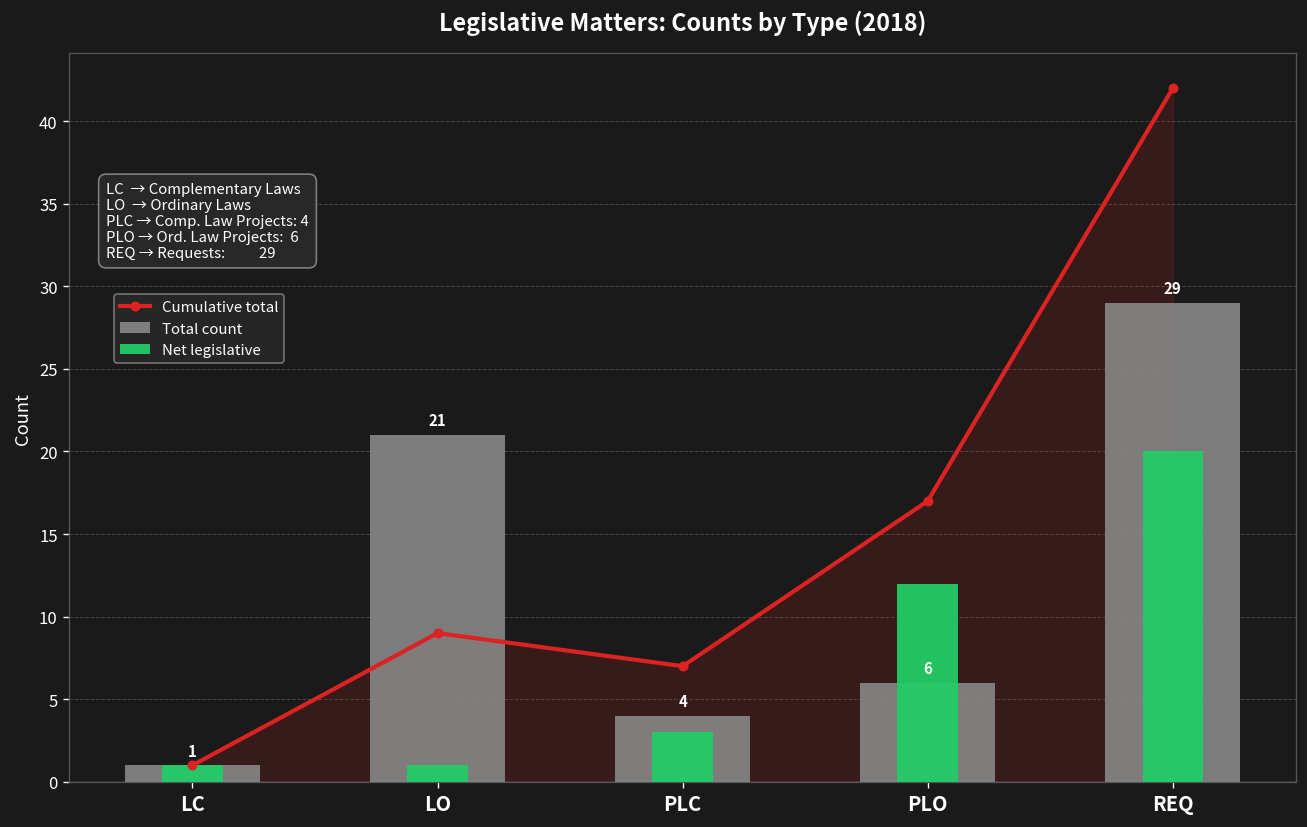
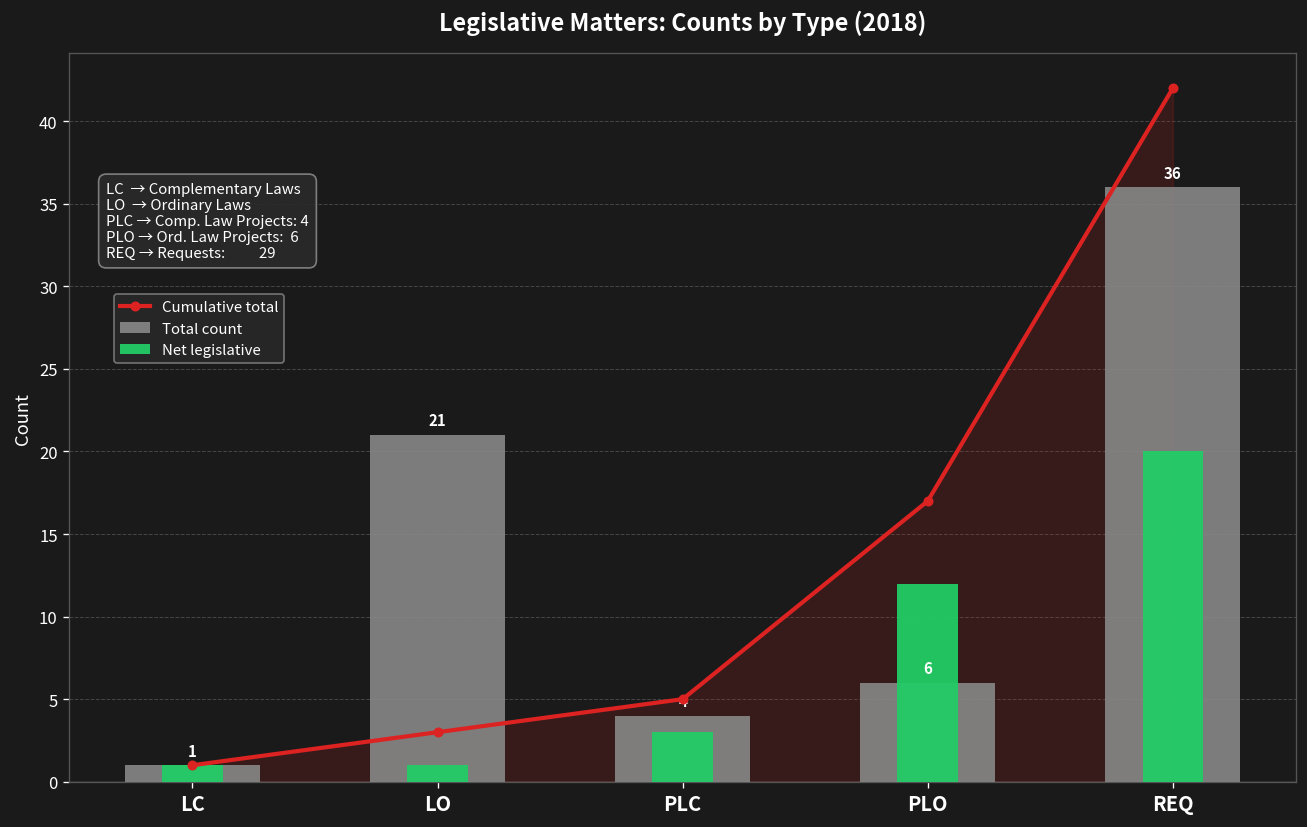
  {
    "Total count": {
      "LC": 1,
      "LO": 21,
      "PLC": 4,
-     "REQ": 29
+     "REQ": 36
    },
    "Cumulative total": {
-     "LO": 9,
-     "PLC": 7,
+     "LO": 3,
+     "PLC": 5,
      "PLO": 17,
      "REQ": 42
    },
    "Net legislative": {
      "LC": 1
    }
  }
